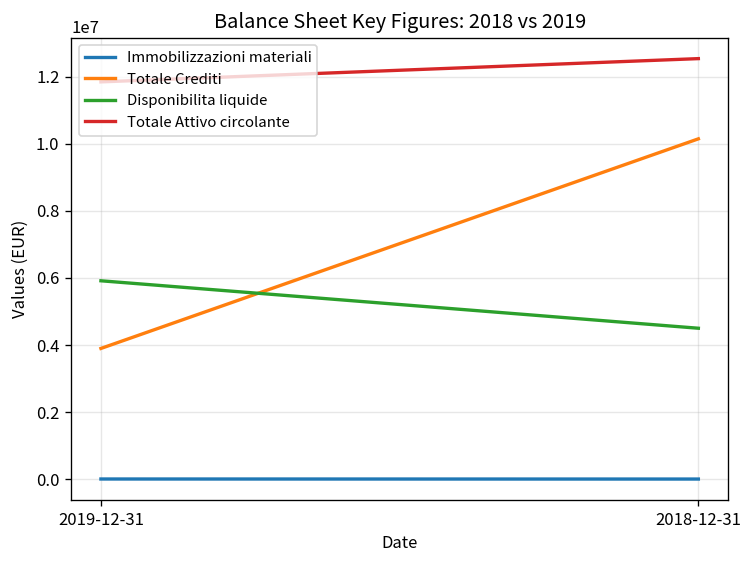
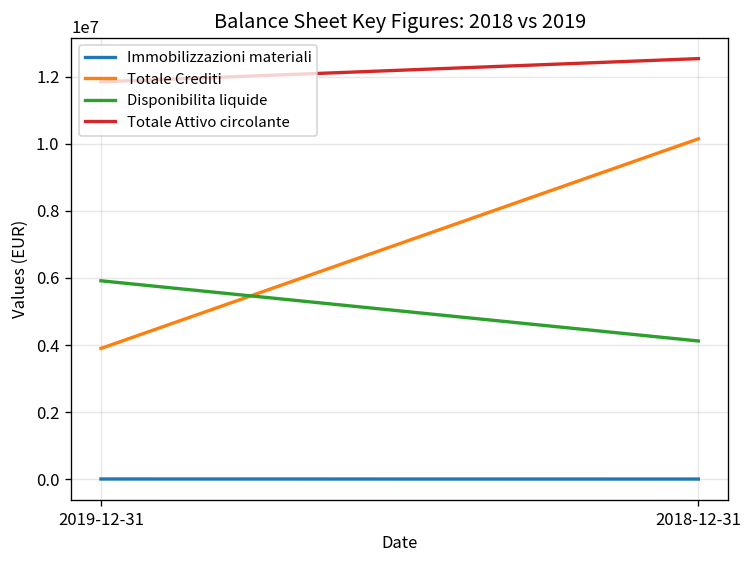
  {
    "Immobilizzazioni materiali": {
      "2019-12-31": 0,
      "2018-12-31": 0
    },
    "Totale Crediti": {
      "2019-12-31": 3900000,
      "2018-12-31": 10100000
    },
    "Disponibilita liquide": {
      "2019-12-31": 5900000,
-     "2018-12-31": 4500000
+     "2018-12-31": 4100000
    },
    "Totale Attivo circolante": {
      "2018-12-31": 12500000
    }
  }
